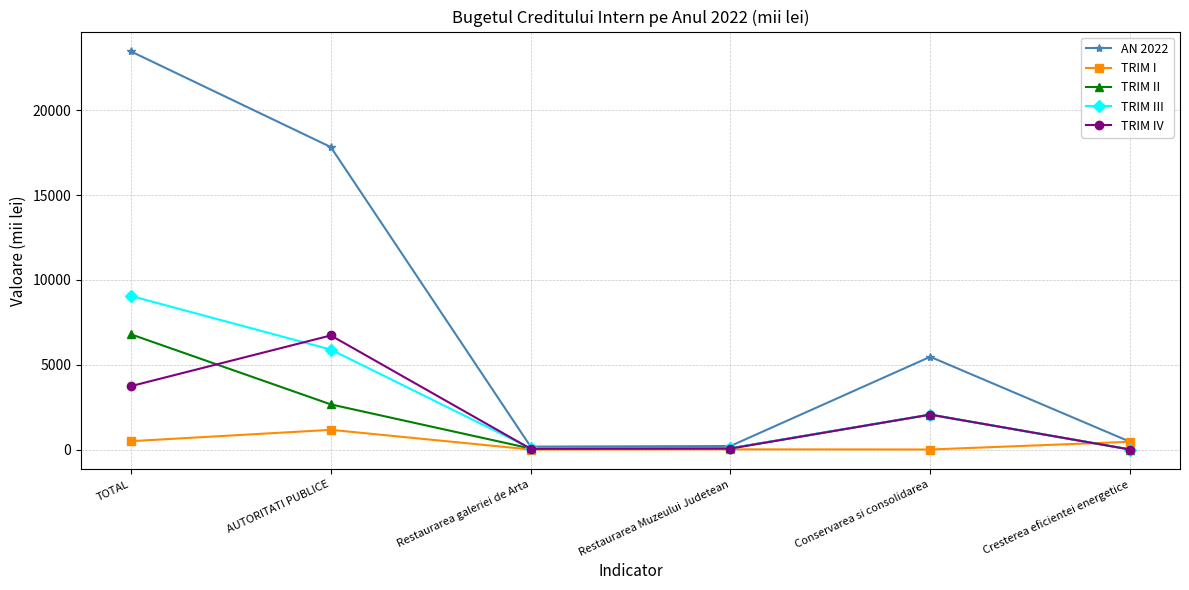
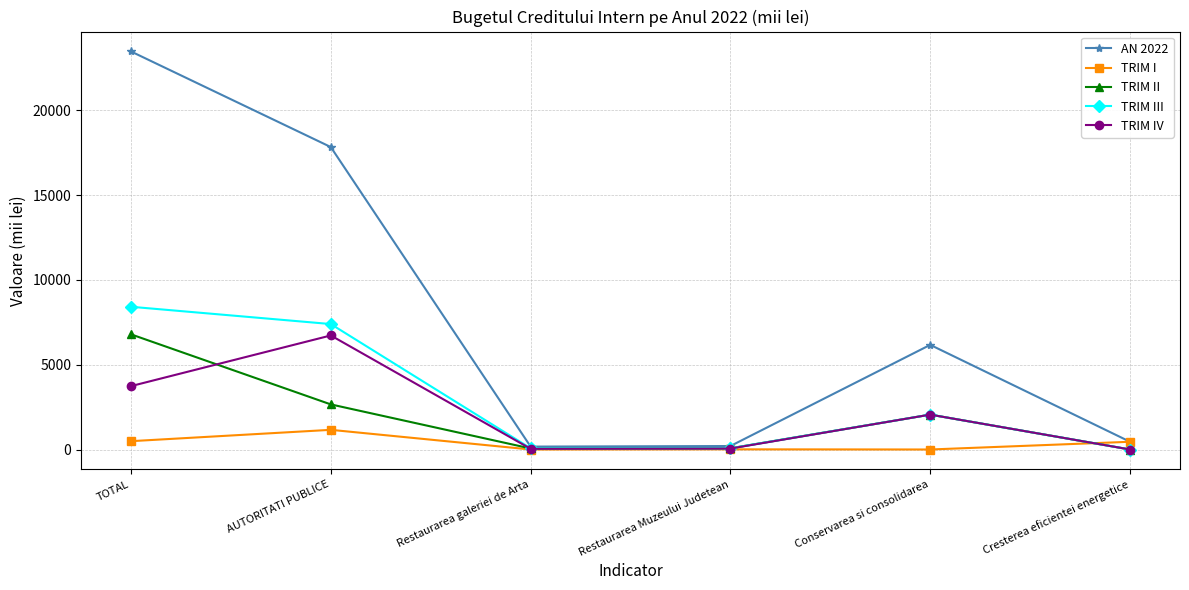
  {
    "AN 2022": {
      "TOTAL": 23500,
      "AUTORITATI PUBLICE": 17800,
-     "Conservarea si consolidarea": 5500
+     "Conservarea si consolidarea": 6200
    },
    "TRIM I": {
      "TOTAL": 500,
      "AUTORITATI PUBLICE": 1200,
      "Conservarea si consolidarea": 0
    },
    "TRIM II": {
      "TOTAL": 6800,
      "AUTORITATI PUBLICE": 2700
    },
    "TRIM III": {
-     "TOTAL": 9100,
-     "AUTORITATI PUBLICE": 5900
+     "TOTAL": 8400,
+     "AUTORITATI PUBLICE": 7400
    },
    "TRIM IV": {
      "TOTAL": 3700,
      "AUTORITATI PUBLICE": 6700
    }
  }
